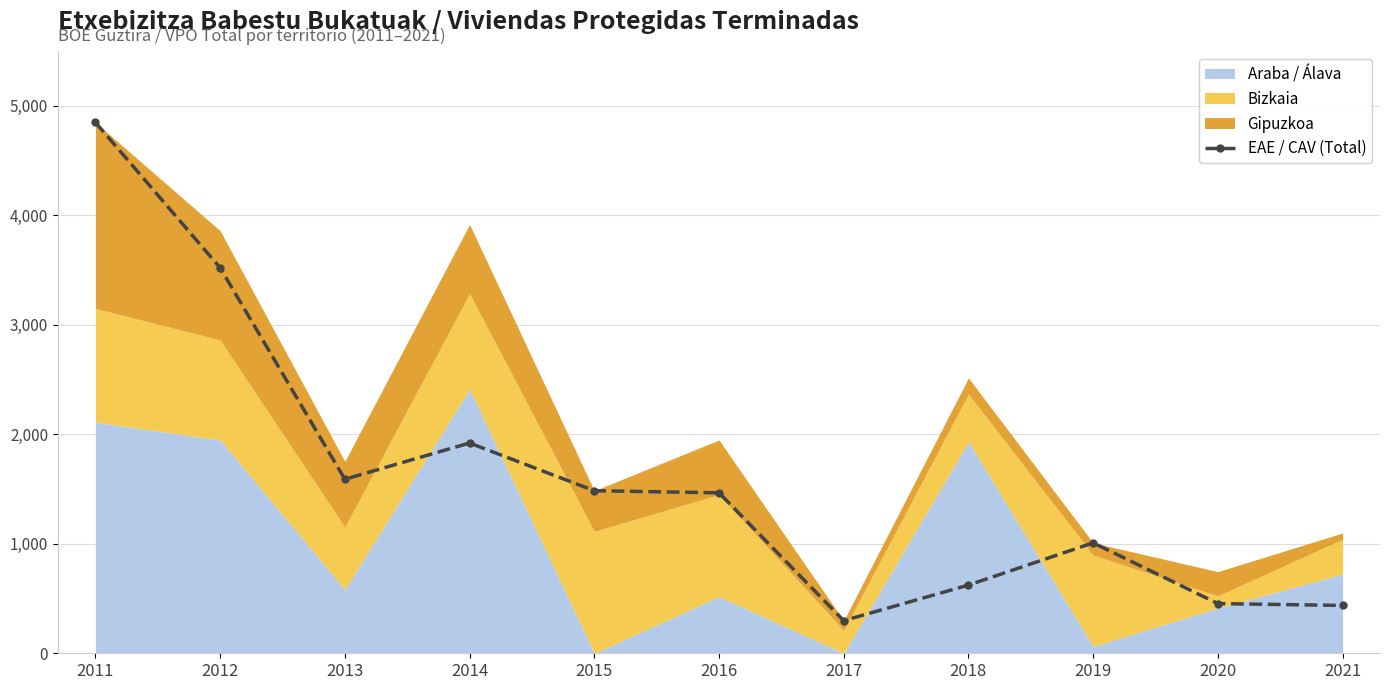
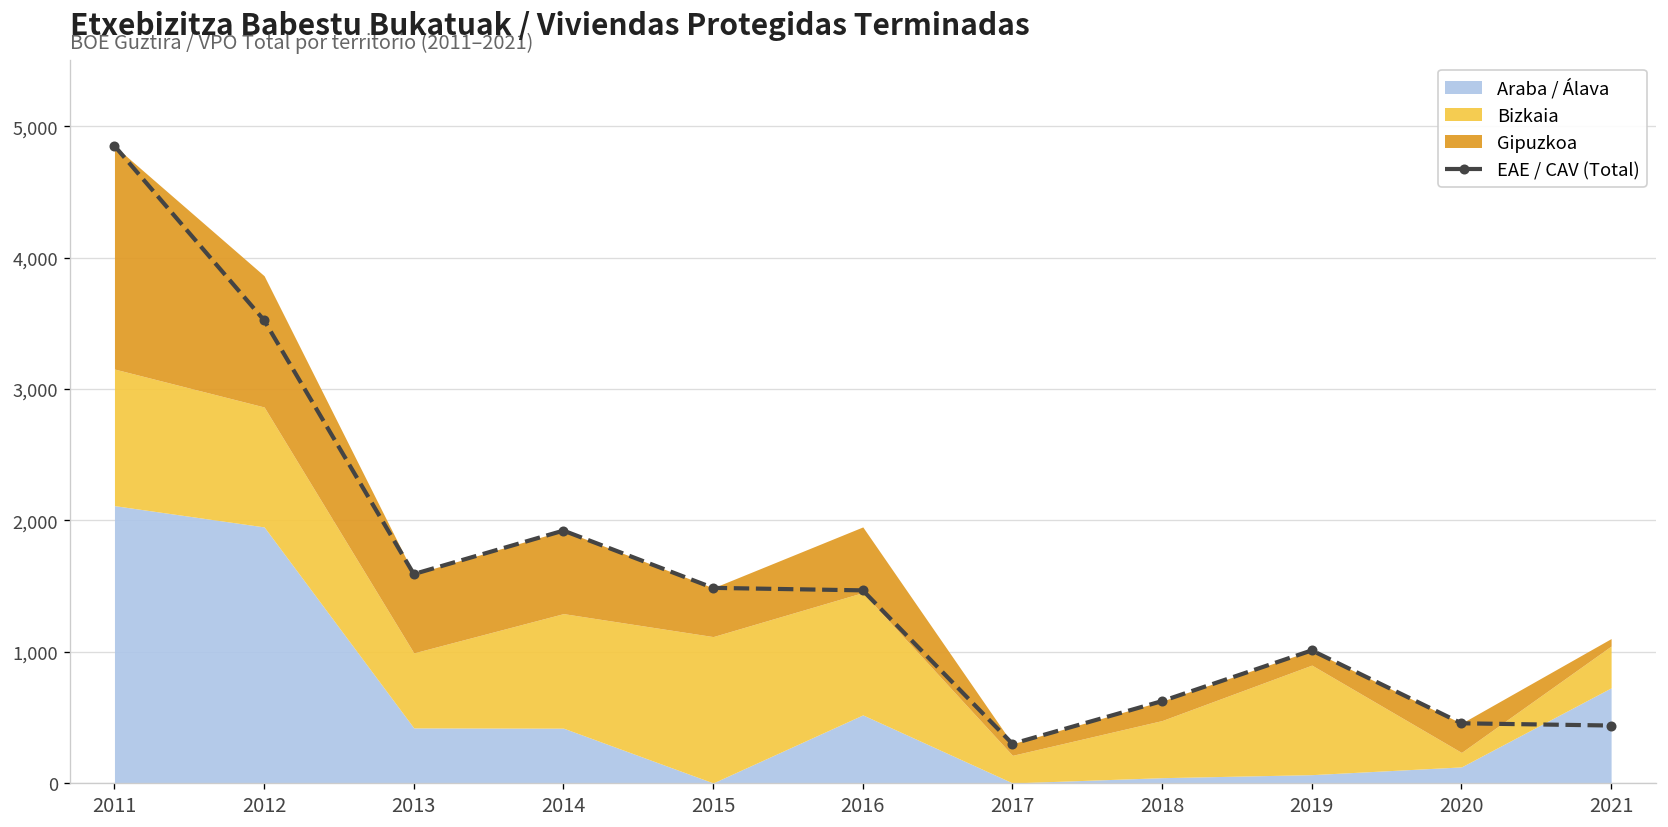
  {
    "Araba / Álava": {
      "2011": "2,110",
      "2012": "1,950",
-     "2013": "580",
-     "2014": "2,410",
+     "2013": "420",
+     "2014": "420",
      "2015": "0",
      "2016": "520",
      "2017": "0",
-     "2018": "1,930",
+     "2018": "40",
      "2019": "60",
-     "2020": "410",
+     "2020": "120",
      "2021": "720"
    },
    "EAE / CAV (Total)": {
      "2012": "3,520",
      "2021": "440"
    }
  }
